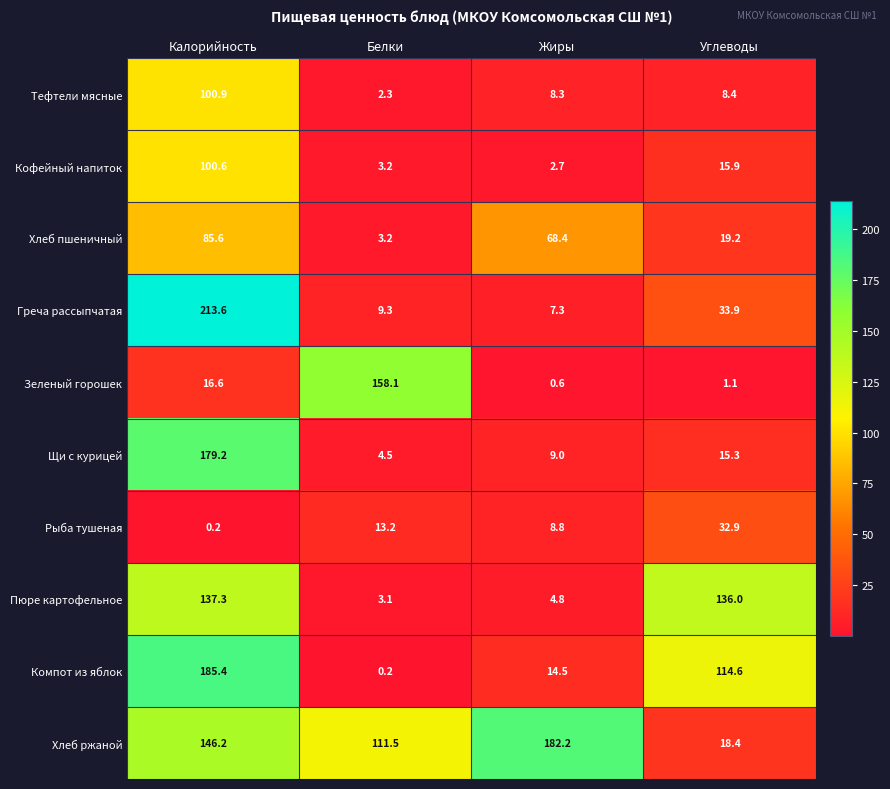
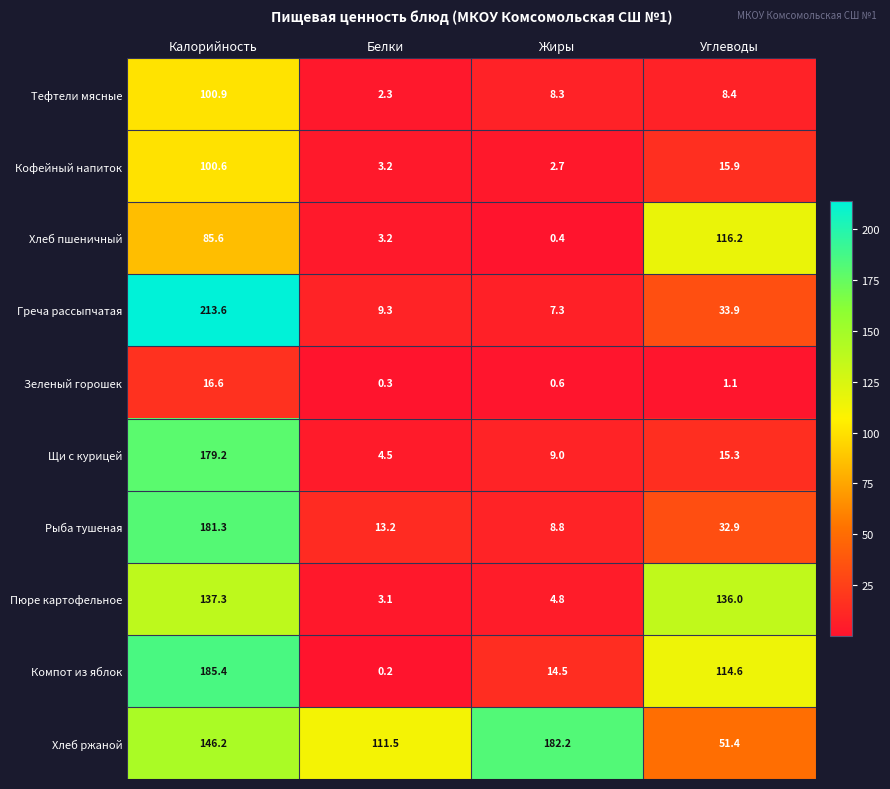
  {
    "Тефтели мясные": {
      "Калорийность": 100.9,
      "Белки": 2.3,
      "Жиры": 8.3,
      "Углеводы": 8.4
    },
    "Кофейный напиток": {
      "Калорийность": 100.6,
      "Белки": 3.2,
      "Жиры": 2.7,
      "Углеводы": 15.9
    },
    "Хлеб пшеничный": {
      "Калорийность": 85.6,
      "Белки": 3.2,
-     "Жиры": 68.4,
-     "Углеводы": 19.2
+     "Жиры": 0.4,
+     "Углеводы": 116.2
    },
    "Греча рассыпчатая": {
      "Калорийность": 213.6,
      "Белки": 9.3,
      "Жиры": 7.3,
      "Углеводы": 33.9
    },
    "Зеленый горошек": {
      "Калорийность": 16.6,
-     "Белки": 158.1,
+     "Белки": 0.3,
      "Жиры": 0.6,
      "Углеводы": 1.1
    },
    "Щи с курицей": {
      "Калорийность": 179.2,
      "Белки": 4.5,
      "Жиры": 9.0,
      "Углеводы": 15.3
    },
    "Рыба тушеная": {
-     "Калорийность": 0.2,
+     "Калорийность": 181.3,
      "Белки": 13.2,
      "Жиры": 8.8,
      "Углеводы": 32.9
    },
    "Пюре картофельное": {
      "Калорийность": 137.3,
      "Белки": 3.1,
      "Жиры": 4.8,
      "Углеводы": 136.0
    },
    "Компот из яблок": {
      "Калорийность": 185.4,
      "Белки": 0.2,
      "Жиры": 14.5,
      "Углеводы": 114.6
    },
    "Хлеб ржаной": {
      "Калорийность": 146.2,
      "Белки": 111.5,
      "Жиры": 182.2,
-     "Углеводы": 18.4
+     "Углеводы": 51.4
    }
  }
